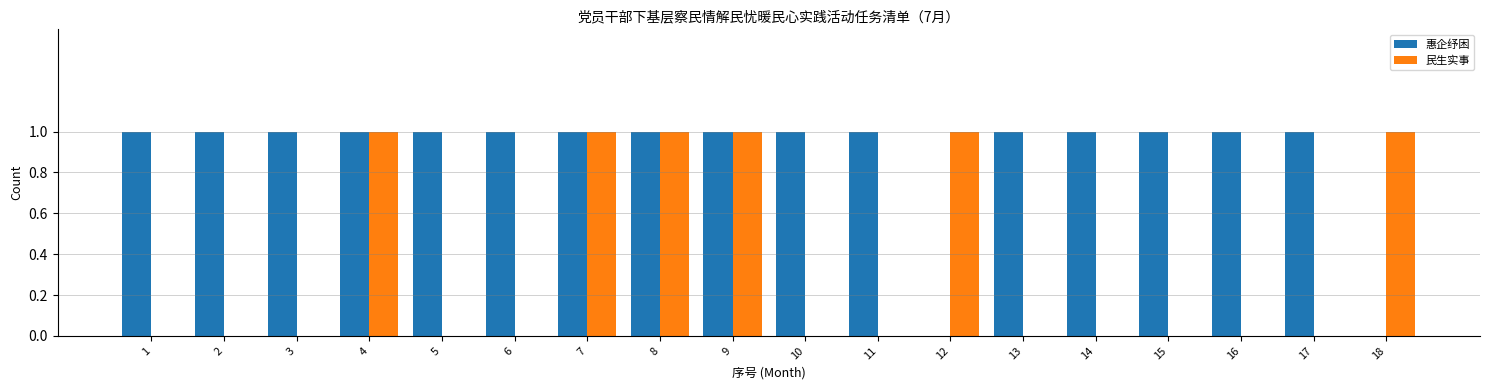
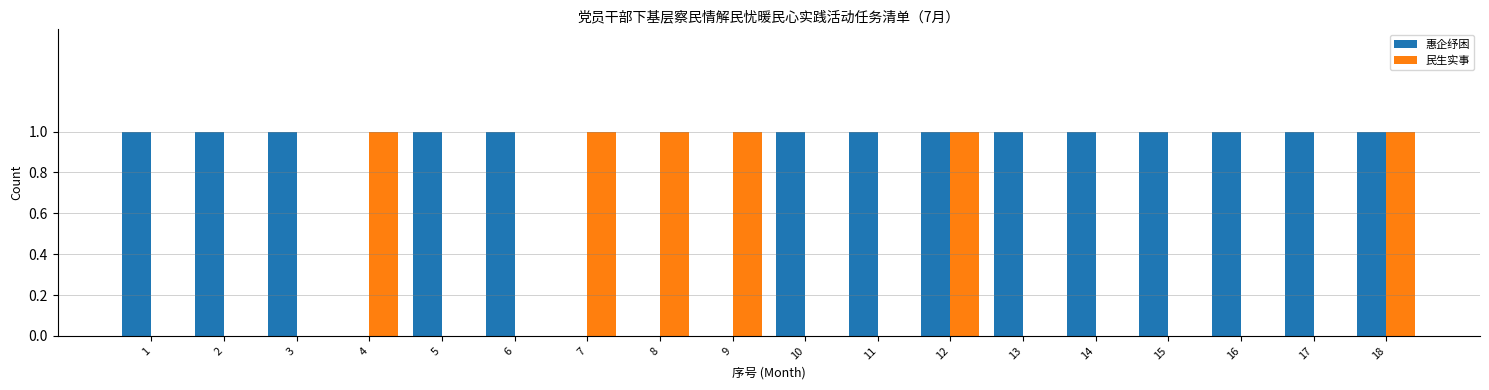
  {
    "惠企纾困": {
      "1": 1,
      "2": 1,
      "3": 1,
-     "4": 1,
+     "4": 0,
      "5": 1,
      "6": 1,
-     "7": 1,
-     "8": 1,
-     "9": 1,
+     "7": 0,
+     "8": 0,
+     "9": 0,
      "10": 1,
      "11": 1,
-     "12": 0,
+     "12": 1,
      "13": 1,
      "14": 1,
      "15": 1,
      "16": 1,
      "17": 1,
-     "18": 0
+     "18": 1
    },
    "民生实事": {
      "1": 0,
      "2": 0,
      "3": 0,
      "4": 1,
      "5": 0,
      "6": 0,
      "7": 1,
      "8": 1,
      "9": 1,
      "10": 0,
      "11": 0,
      "12": 1,
      "13": 0,
      "14": 0,
      "15": 0,
      "16": 0,
      "17": 0,
      "18": 1
    }
  }
